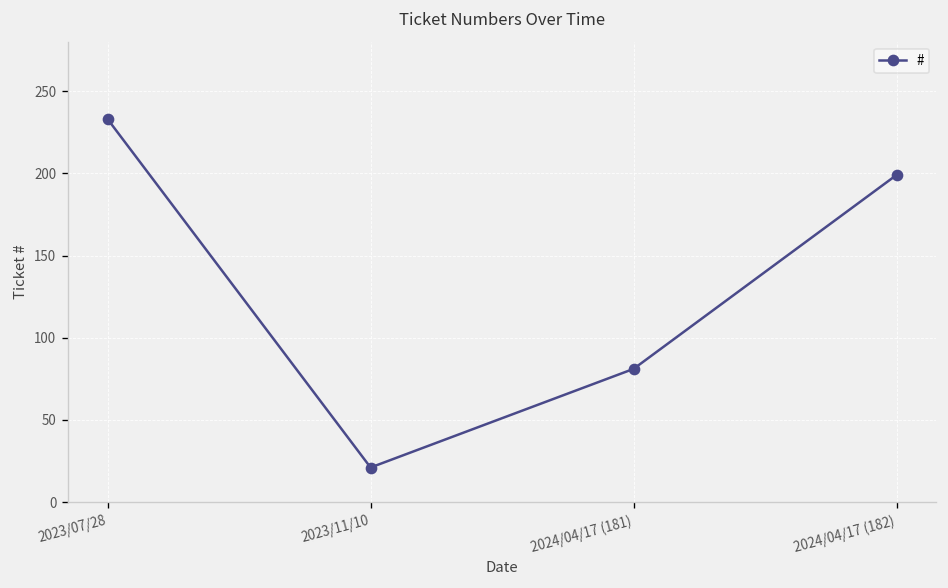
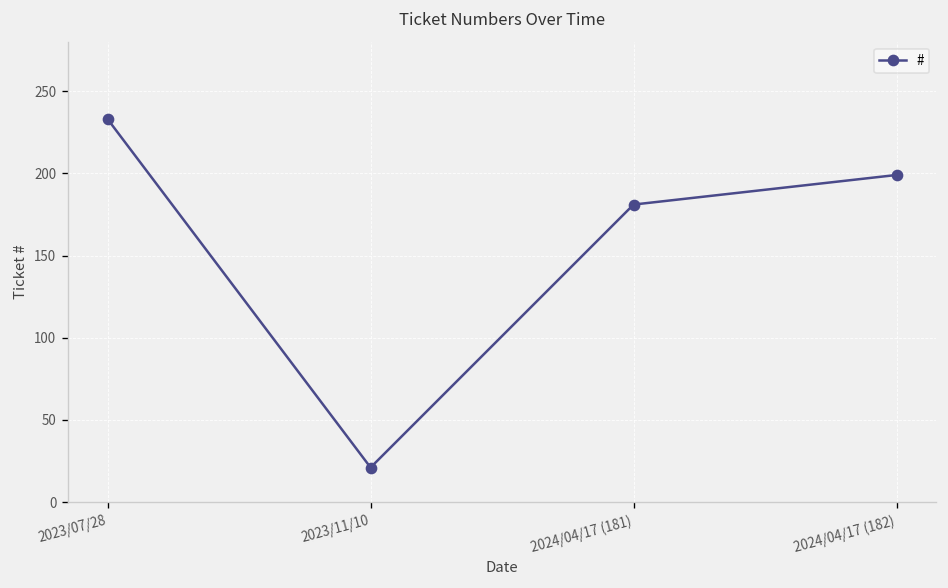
  {
    "2023/07/28": 233,
    "2023/11/10": 21,
-   "2024/04/17 (181)": 81,
+   "2024/04/17 (181)": 181,
    "2024/04/17 (182)": 199
  }
